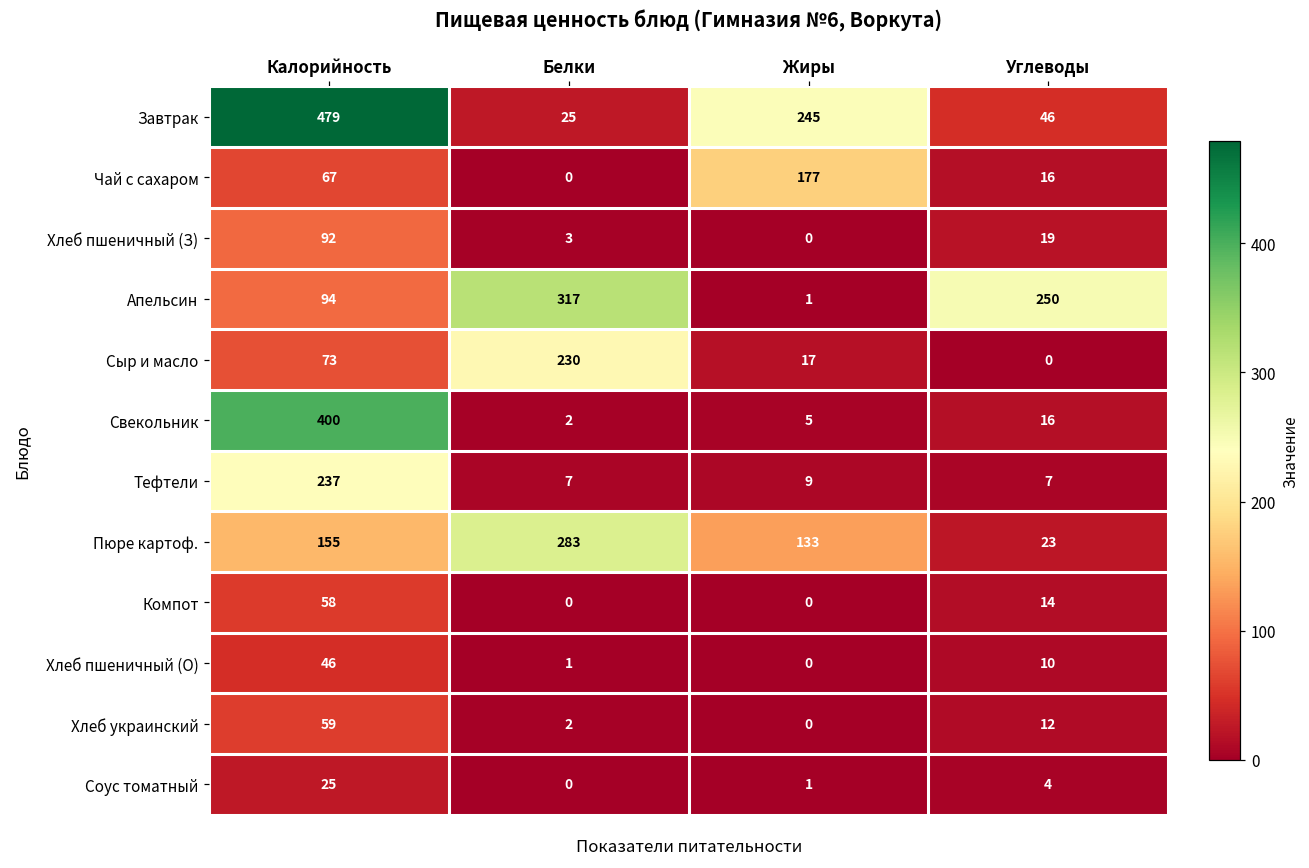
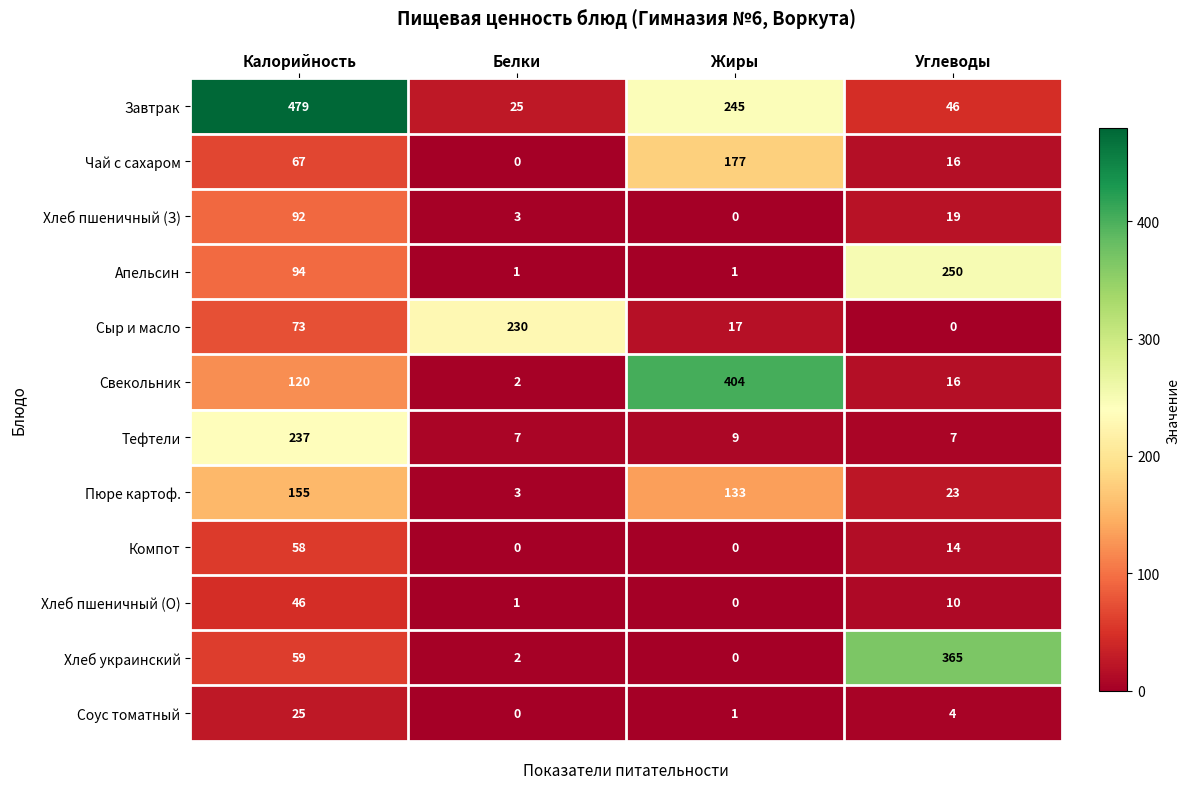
  {
    "Завтрак": {
      "Калорийность": 479,
      "Белки": 25,
      "Жиры": 245,
      "Углеводы": 46
    },
    "Чай с сахаром": {
      "Калорийность": 67,
      "Белки": 0,
      "Жиры": 177,
      "Углеводы": 16
    },
    "Хлеб пшеничный (З)": {
      "Калорийность": 92,
      "Белки": 3,
      "Жиры": 0,
      "Углеводы": 19
    },
    "Апельсин": {
      "Калорийность": 94,
-     "Белки": 317,
+     "Белки": 1,
      "Жиры": 1,
      "Углеводы": 250
    },
    "Сыр и масло": {
      "Калорийность": 73,
      "Белки": 230,
      "Жиры": 17,
      "Углеводы": 0
    },
    "Свекольник": {
-     "Калорийность": 400,
+     "Калорийность": 120,
      "Белки": 2,
-     "Жиры": 5,
+     "Жиры": 404,
      "Углеводы": 16
    },
    "Тефтели": {
      "Калорийность": 237,
      "Белки": 7,
      "Жиры": 9,
      "Углеводы": 7
    },
    "Пюре картоф.": {
      "Калорийность": 155,
-     "Белки": 283,
+     "Белки": 3,
      "Жиры": 133,
      "Углеводы": 23
    },
    "Компот": {
      "Калорийность": 58,
      "Белки": 0,
      "Жиры": 0,
      "Углеводы": 14
    },
    "Хлеб пшеничный (О)": {
      "Калорийность": 46,
      "Белки": 1,
      "Жиры": 0,
      "Углеводы": 10
    },
    "Хлеб украинский": {
      "Калорийность": 59,
      "Белки": 2,
      "Жиры": 0,
-     "Углеводы": 12
+     "Углеводы": 365
    },
    "Соус томатный": {
      "Калорийность": 25,
      "Белки": 0,
      "Жиры": 1,
      "Углеводы": 4
    }
  }
